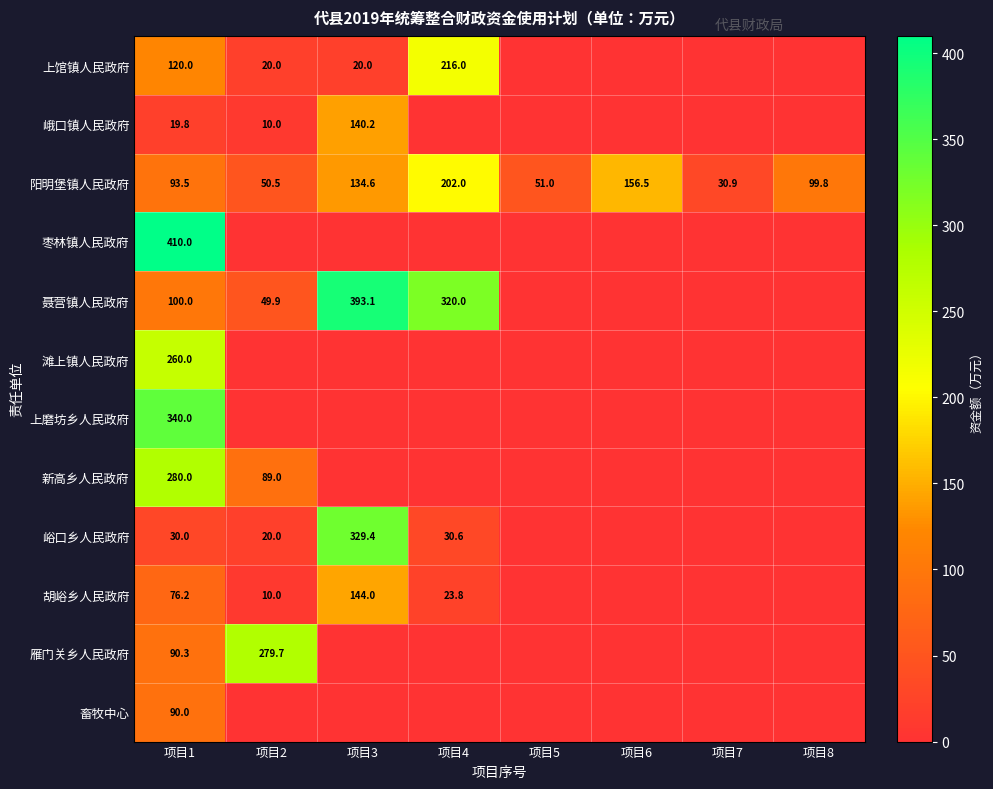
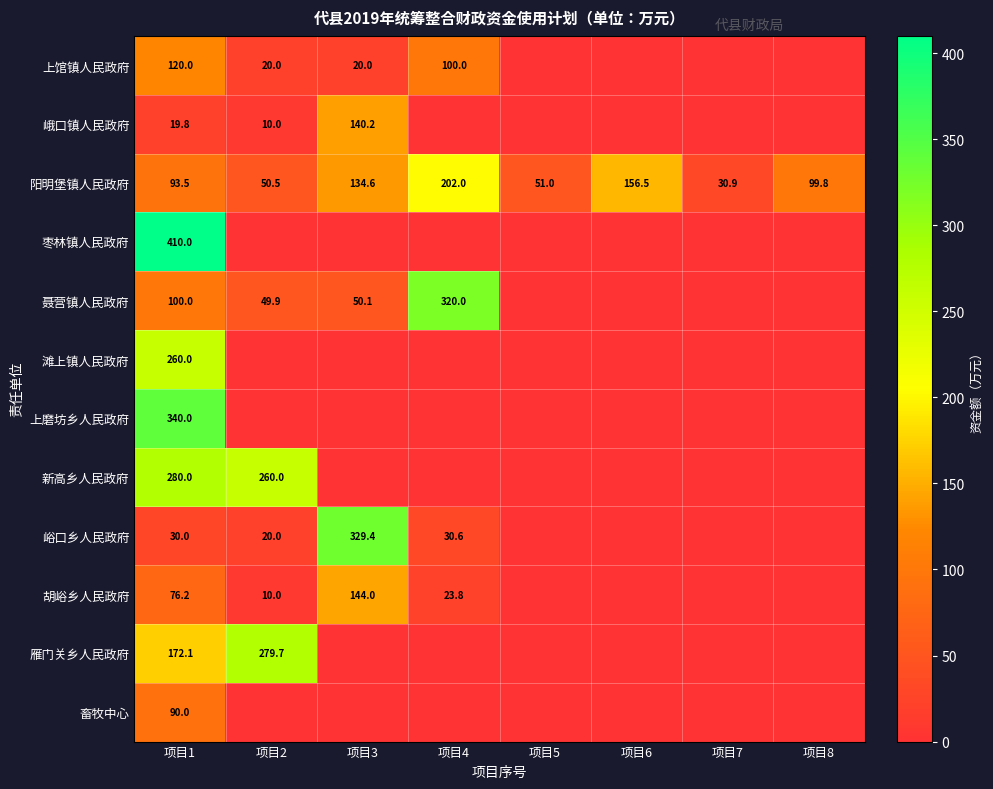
  {
    "上馆镇人民政府": {
      "项目1": 120.0,
      "项目2": 20.0,
      "项目3": 20.0,
-     "项目4": 216.0
+     "项目4": 100.0
    },
    "峨口镇人民政府": {
      "项目1": 19.8,
      "项目2": 10.0,
      "项目3": 140.2
    },
    "阳明堡镇人民政府": {
      "项目1": 93.5,
      "项目2": 50.5,
      "项目3": 134.6,
      "项目4": 202.0,
      "项目5": 51.0,
      "项目6": 156.5,
      "项目7": 30.9,
      "项目8": 99.8
    },
    "枣林镇人民政府": {
      "项目1": 410.0
    },
    "聂营镇人民政府": {
      "项目1": 100.0,
      "项目2": 49.9,
-     "项目3": 393.1,
+     "项目3": 50.1,
      "项目4": 320.0
    },
    "滩上镇人民政府": {
      "项目1": 260.0
    },
    "上磨坊乡人民政府": {
      "项目1": 340.0
    },
    "新高乡人民政府": {
      "项目1": 280.0,
-     "项目2": 89.0
+     "项目2": 260.0
    },
    "峪口乡人民政府": {
      "项目1": 30.0,
      "项目2": 20.0,
      "项目3": 329.4,
      "项目4": 30.6
    },
    "胡峪乡人民政府": {
      "项目1": 76.2,
      "项目2": 10.0,
      "项目3": 144.0,
      "项目4": 23.8
    },
    "雁门关乡人民政府": {
-     "项目1": 90.3,
+     "项目1": 172.1,
      "项目2": 279.7
    },
    "畜牧中心": {
      "项目1": 90.0
    }
  }
